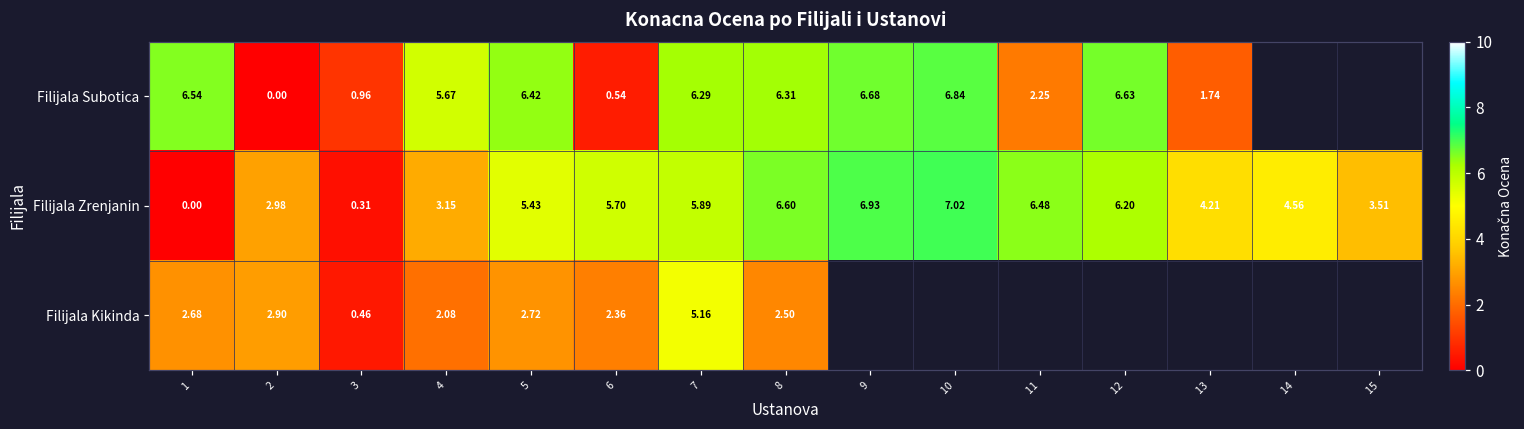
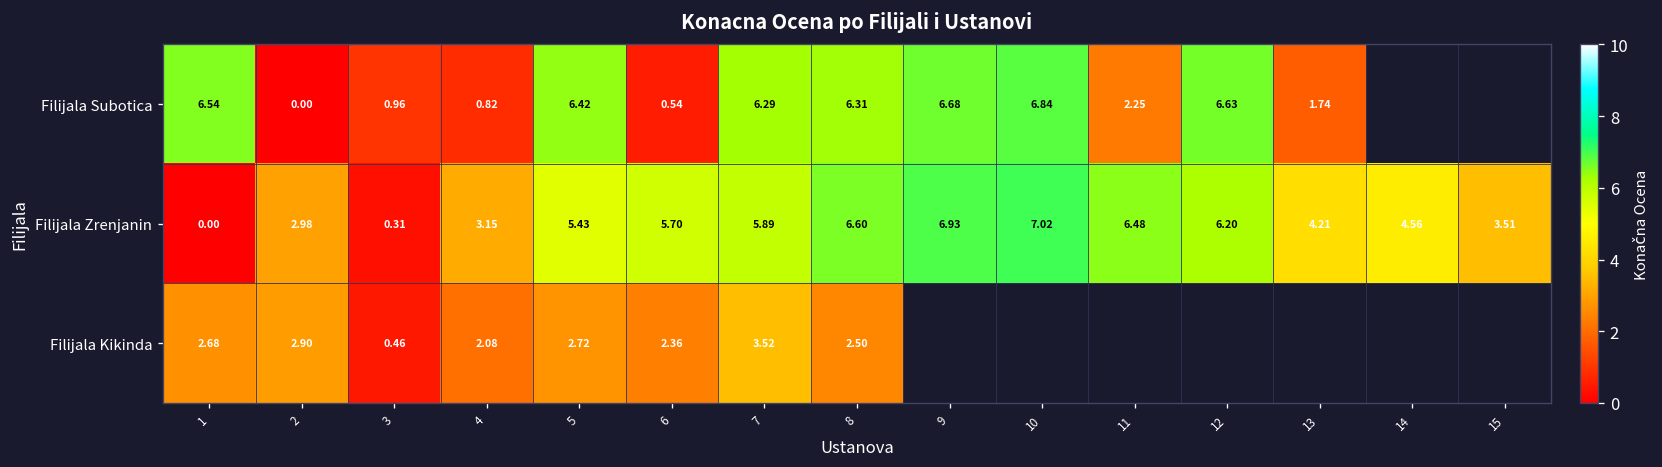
  {
    "Filijala Subotica": {
      "1": 6.54,
      "2": 0.00,
      "3": 0.96,
-     "4": 5.67,
+     "4": 0.82,
      "5": 6.42,
      "6": 0.54,
      "7": 6.29,
      "8": 6.31,
      "9": 6.68,
      "10": 6.84,
      "11": 2.25,
      "12": 6.63,
      "13": 1.74
    },
    "Filijala Zrenjanin": {
      "1": 0.00,
      "2": 2.98,
      "3": 0.31,
      "4": 3.15,
      "5": 5.43,
      "6": 5.70,
      "7": 5.89,
      "8": 6.60,
      "9": 6.93,
      "10": 7.02,
      "11": 6.48,
      "12": 6.20,
      "13": 4.21,
      "14": 4.56,
      "15": 3.51
    },
    "Filijala Kikinda": {
      "1": 2.68,
      "2": 2.90,
      "3": 0.46,
      "4": 2.08,
      "5": 2.72,
      "6": 2.36,
-     "7": 5.16,
+     "7": 3.52,
      "8": 2.50
    }
  }
